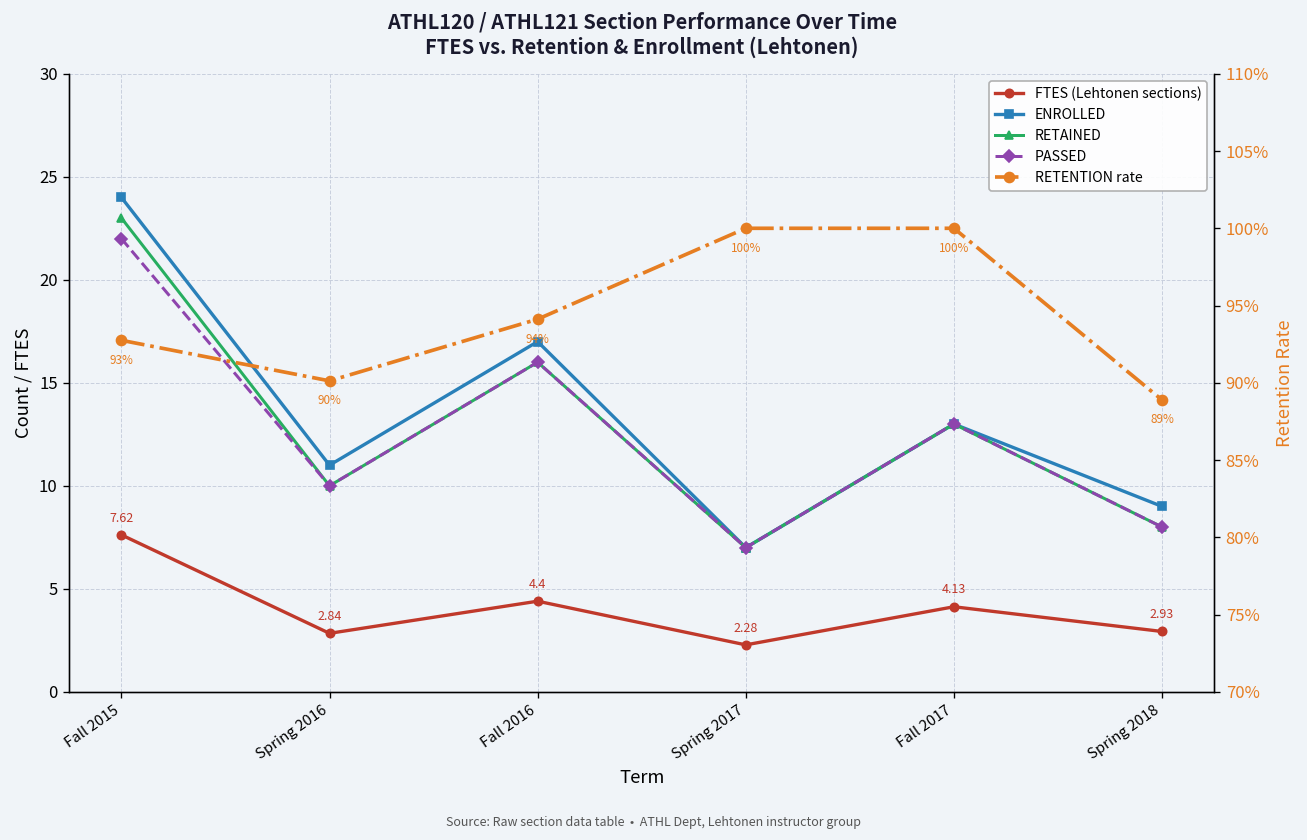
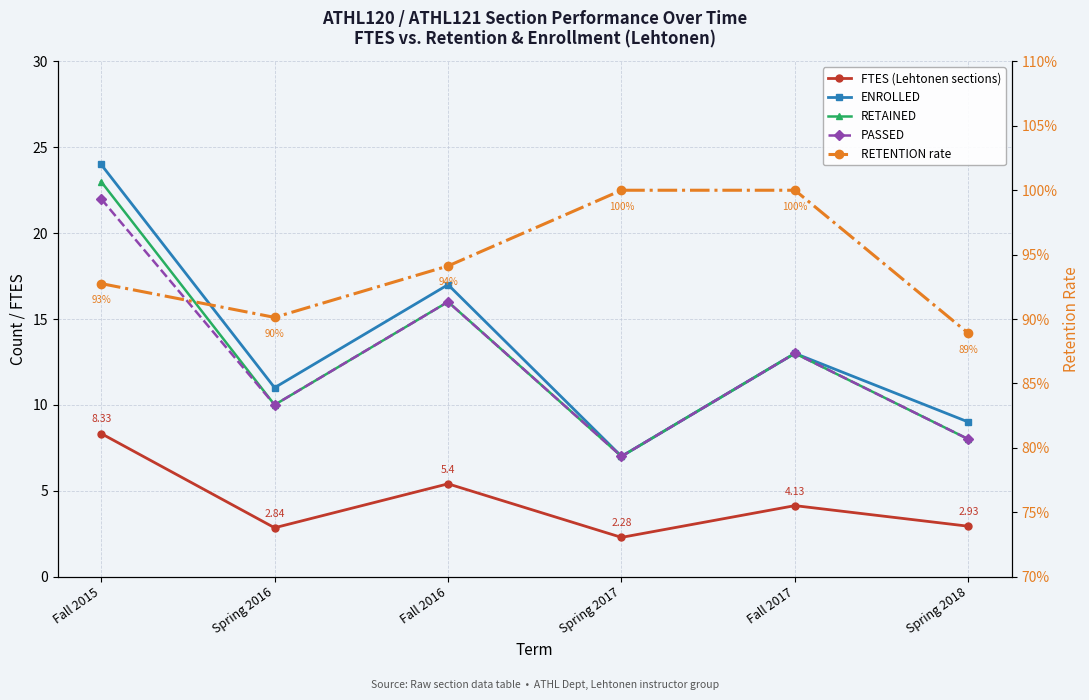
  {
    "FTES (Lehtonen sections)": {
-     "Fall 2015": "7.62",
+     "Fall 2015": "8.33",
      "Spring 2016": "2.84",
-     "Fall 2016": "4.4",
+     "Fall 2016": "5.4",
      "Spring 2017": "2.28",
      "Fall 2017": "4.13",
      "Spring 2018": "2.93"
    },
    "RETENTION rate": {
      "Fall 2015": "93%",
      "Spring 2016": "90%",
      "Spring 2017": "100%",
      "Fall 2017": "100%",
      "Spring 2018": "89%"
    }
  }
